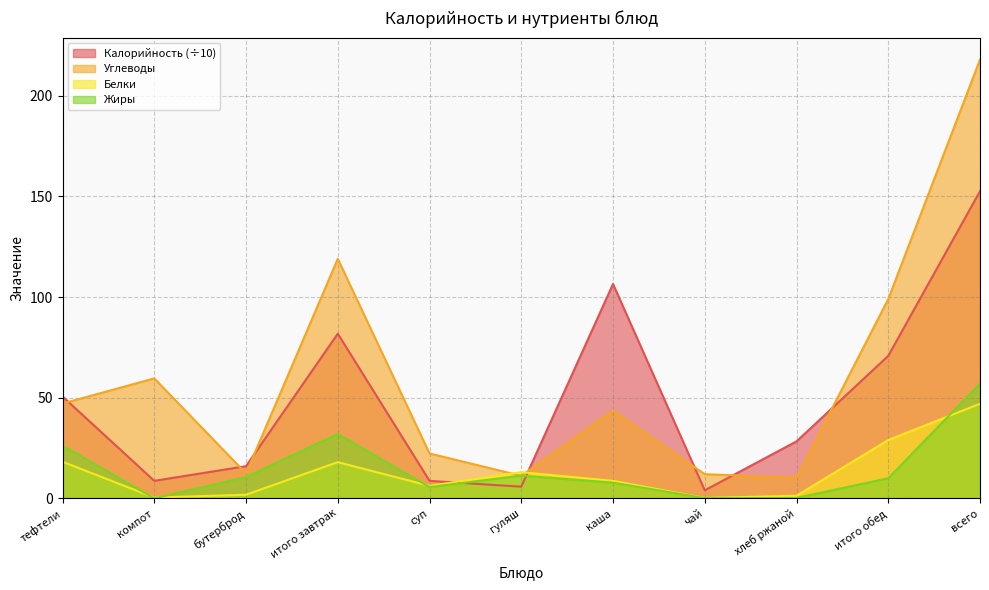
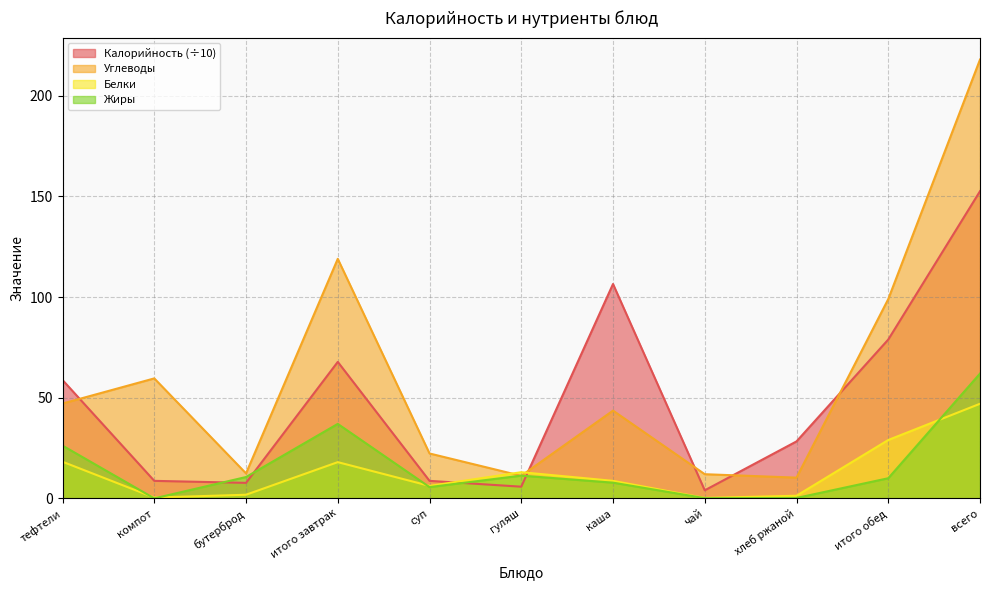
  {
    "Калорийность (÷10)": {
-     "тефтели": 51,
+     "тефтели": 59,
      "компот": 9,
-     "бутерброд": 16,
-     "итого завтрак": 82,
+     "бутерброд": 8,
+     "итого завтрак": 68,
      "суп": 9,
      "гуляш": 6,
      "каша": 107,
      "чай": 4,
      "хлеб ржаной": 28,
-     "итого обед": 71,
+     "итого обед": 79,
      "всего": 153
    },
    "Жиры": {
      "тефтели": 26,
      "бутерброд": 11,
-     "итого завтрак": 32,
+     "итого завтрак": 37,
      "итого обед": 10,
-     "всего": 57
+     "всего": 62
    }
  }
